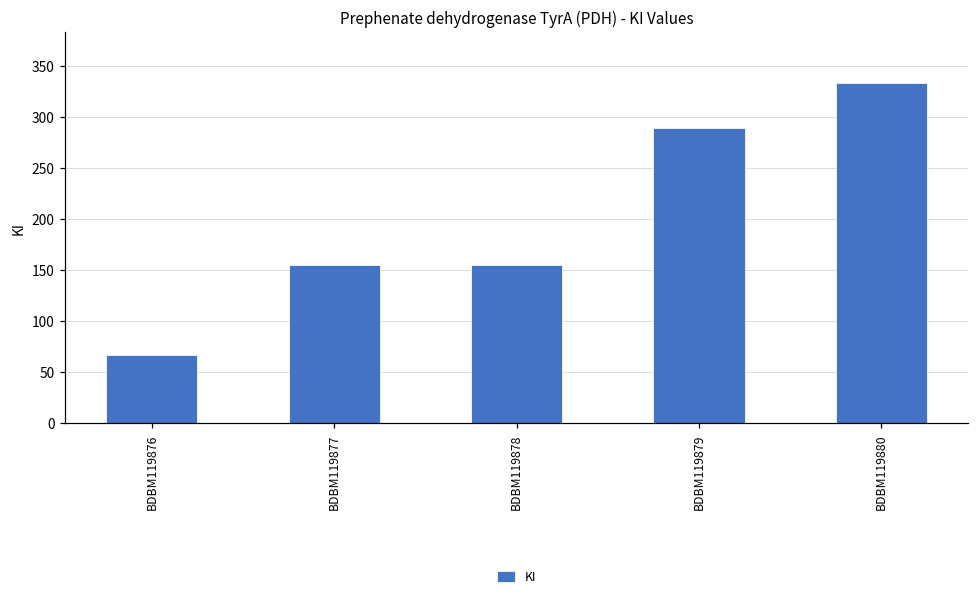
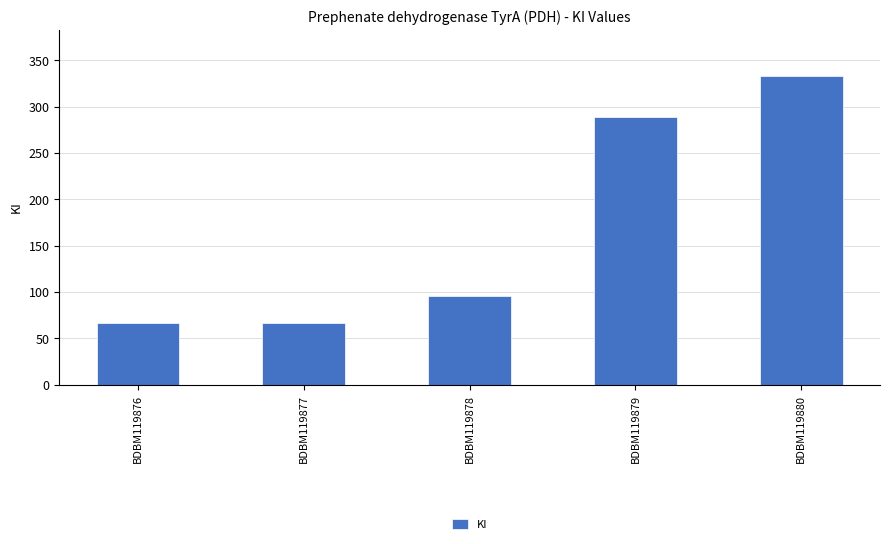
  {
    "BDBM119876": 70,
-   "BDBM119877": 160,
-   "BDBM119878": 160,
+   "BDBM119877": 70,
+   "BDBM119878": 100,
    "BDBM119879": 290,
    "BDBM119880": 330
  }
